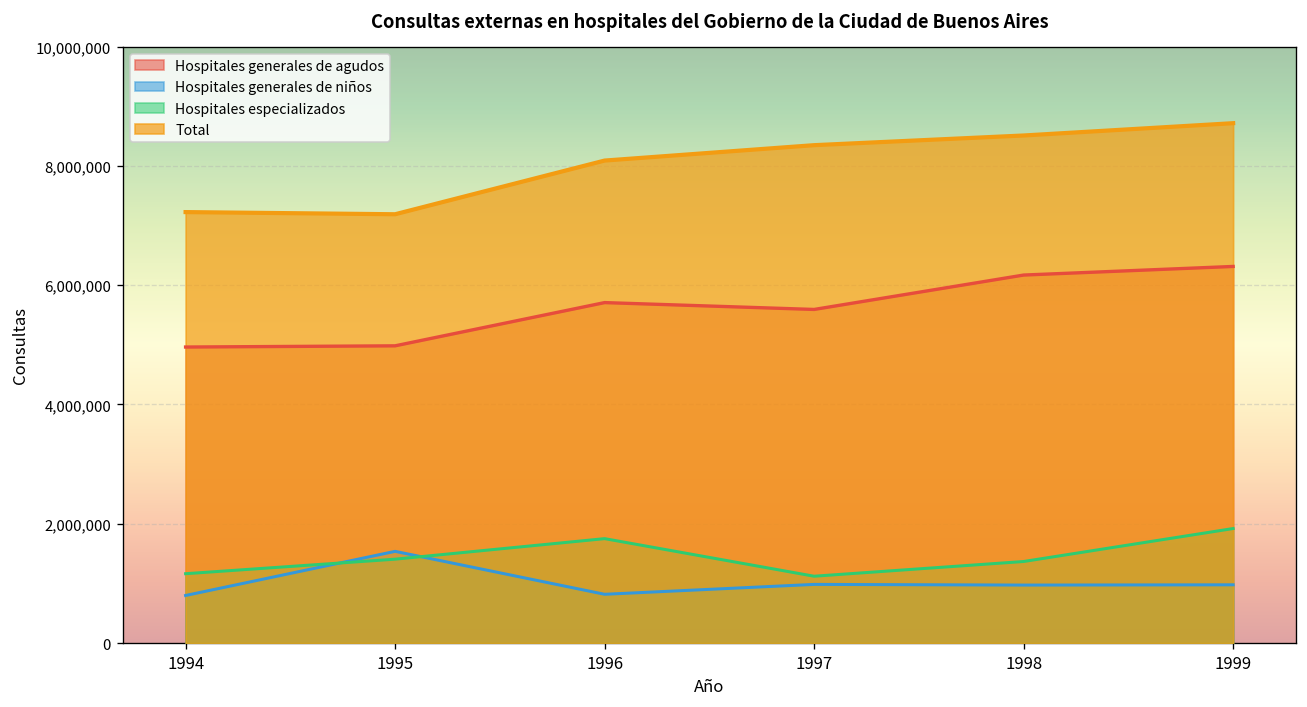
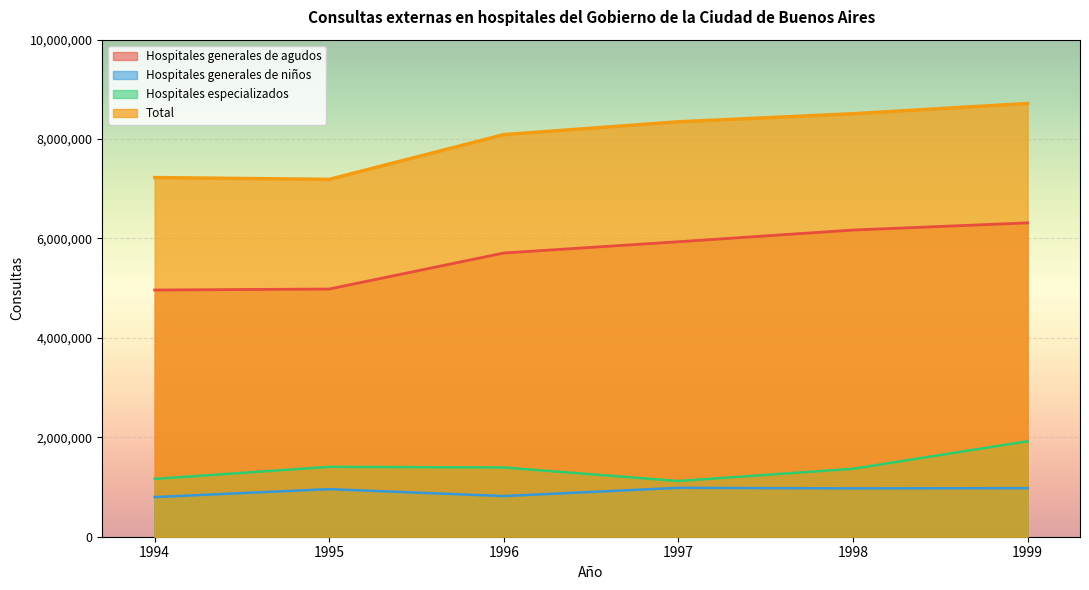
  {
    "Hospitales generales de agudos": {
      "1994": "5,000,000",
      "1995": "5,000,000",
      "1996": "5,700,000",
-     "1997": "5,600,000",
+     "1997": "5,900,000",
      "1998": "6,200,000",
      "1999": "6,300,000"
    },
    "Hospitales generales de niños": {
      "1994": "800,000",
-     "1995": "1,500,000",
+     "1995": "1,000,000",
      "1996": "800,000",
      "1997": "1,000,000",
      "1998": "1,000,000",
      "1999": "1,000,000"
    },
    "Hospitales especializados": {
      "1994": "1,200,000",
      "1995": "1,400,000",
-     "1996": "1,800,000",
+     "1996": "1,400,000",
      "1997": "1,100,000",
      "1998": "1,400,000",
      "1999": "1,900,000"
    },
    "Total": {
      "1994": "7,200,000",
      "1995": "7,200,000",
      "1996": "8,100,000",
      "1997": "8,300,000",
      "1998": "8,500,000",
      "1999": "8,700,000"
    }
  }
